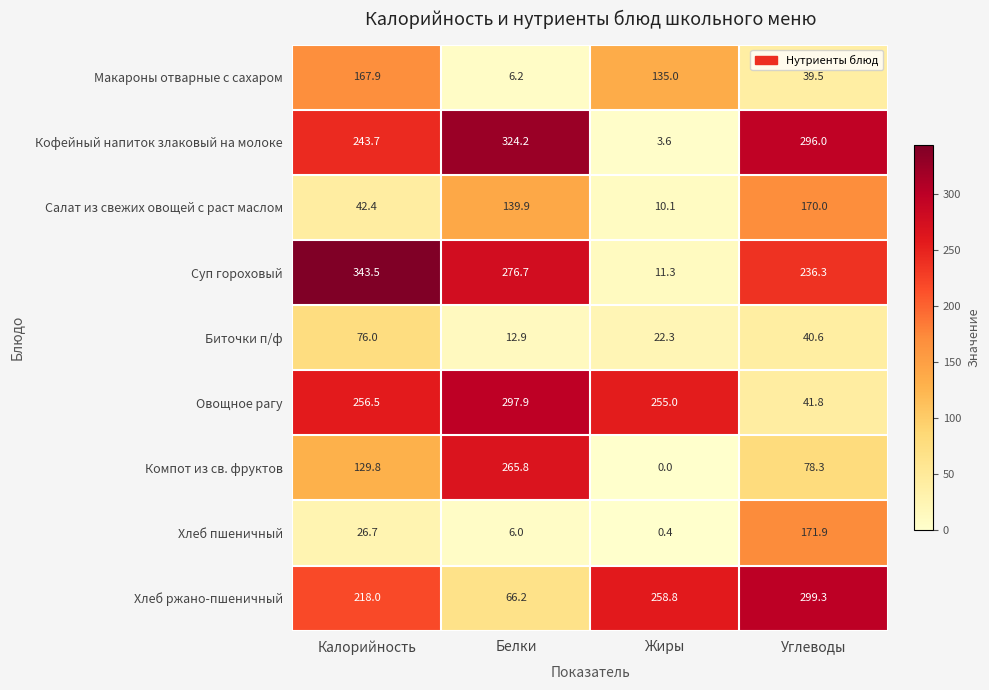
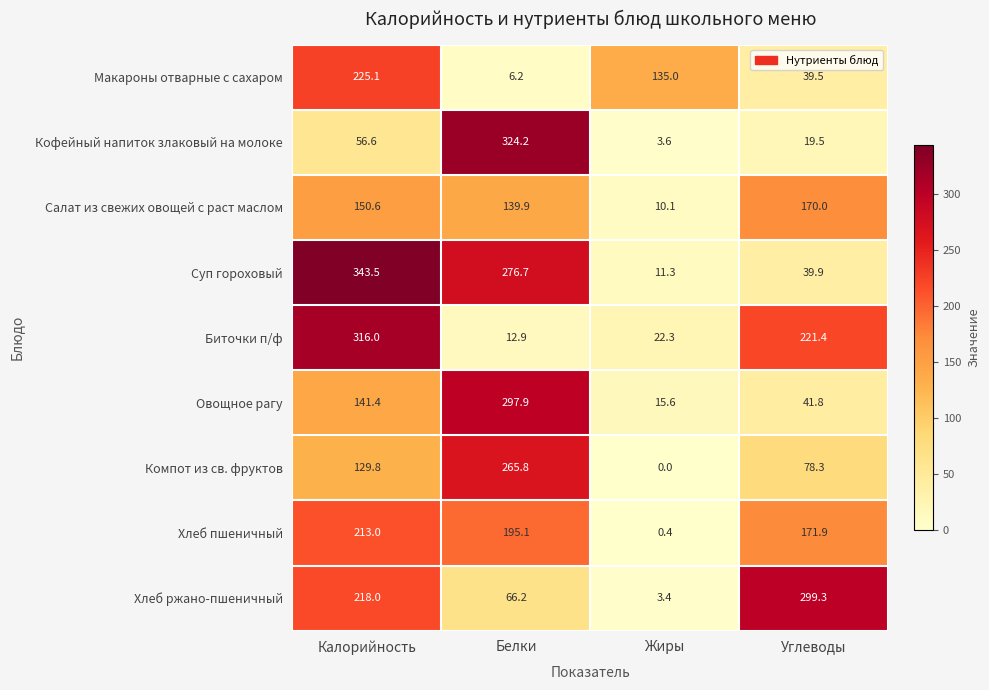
  {
    "Макароны отварные с сахаром": {
-     "Калорийность": 167.9,
+     "Калорийность": 225.1,
      "Белки": 6.2,
      "Жиры": 135.0,
      "Углеводы": 39.5
    },
    "Кофейный напиток злаковый на молоке": {
-     "Калорийность": 243.7,
+     "Калорийность": 56.6,
      "Белки": 324.2,
      "Жиры": 3.6,
-     "Углеводы": 296.0
+     "Углеводы": 19.5
    },
    "Салат из свежих овощей с раст маслом": {
-     "Калорийность": 42.4,
+     "Калорийность": 150.6,
      "Белки": 139.9,
      "Жиры": 10.1,
      "Углеводы": 170.0
    },
    "Суп гороховый": {
      "Калорийность": 343.5,
      "Белки": 276.7,
      "Жиры": 11.3,
-     "Углеводы": 236.3
+     "Углеводы": 39.9
    },
    "Биточки п/ф": {
-     "Калорийность": 76.0,
+     "Калорийность": 316.0,
      "Белки": 12.9,
      "Жиры": 22.3,
-     "Углеводы": 40.6
+     "Углеводы": 221.4
    },
    "Овощное рагу": {
-     "Калорийность": 256.5,
+     "Калорийность": 141.4,
      "Белки": 297.9,
-     "Жиры": 255.0,
+     "Жиры": 15.6,
      "Углеводы": 41.8
    },
    "Компот из св. фруктов": {
      "Калорийность": 129.8,
      "Белки": 265.8,
      "Жиры": 0.0,
      "Углеводы": 78.3
    },
    "Хлеб пшеничный": {
-     "Калорийность": 26.7,
-     "Белки": 6.0,
+     "Калорийность": 213.0,
+     "Белки": 195.1,
      "Жиры": 0.4,
      "Углеводы": 171.9
    },
    "Хлеб ржано-пшеничный": {
      "Калорийность": 218.0,
      "Белки": 66.2,
-     "Жиры": 258.8,
+     "Жиры": 3.4,
      "Углеводы": 299.3
    }
  }
